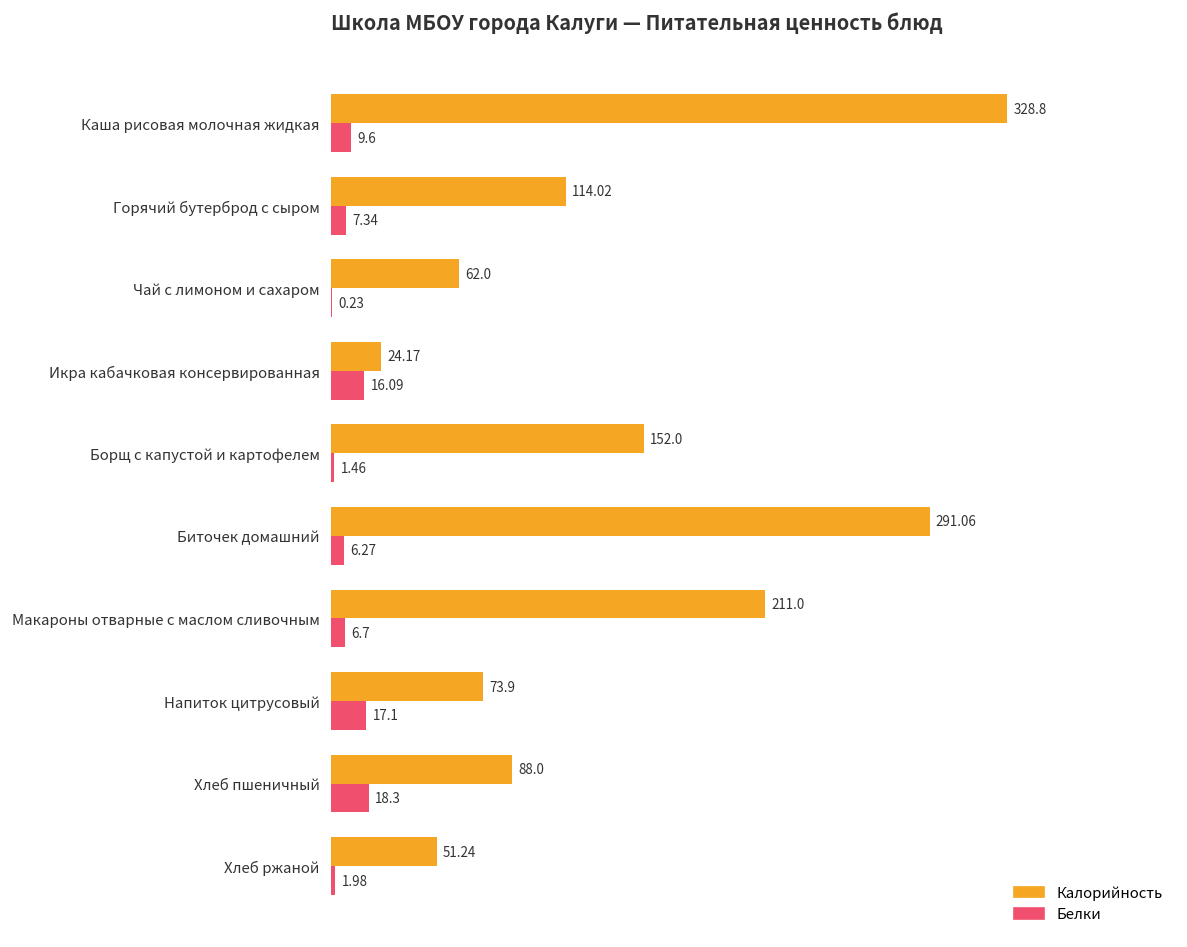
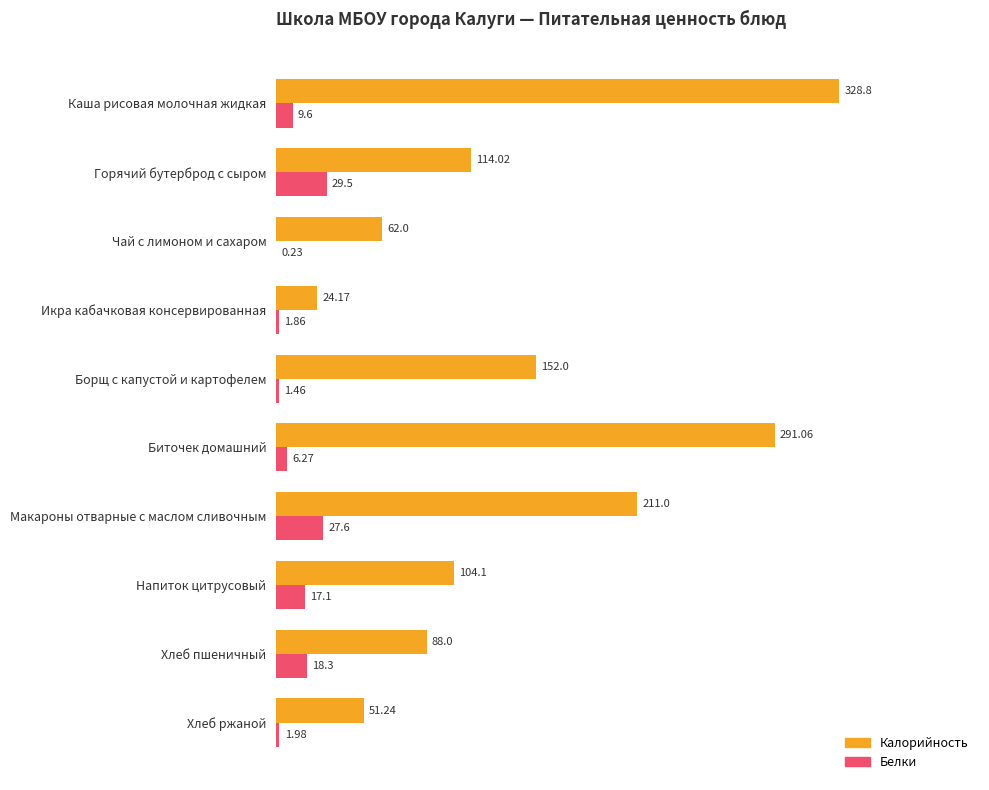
  {
    "Калорийность": {
      "Каша рисовая молочная жидкая": 328.8,
      "Горячий бутерброд с сыром": 114.02,
      "Чай с лимоном и сахаром": 62.0,
      "Икра кабачковая консервированная": 24.17,
      "Борщ с капустой и картофелем": 152.0,
      "Биточек домашний": 291.06,
      "Макароны отварные с маслом сливочным": 211.0,
-     "Напиток цитрусовый": 73.9,
+     "Напиток цитрусовый": 104.1,
      "Хлеб пшеничный": 88.0,
      "Хлеб ржаной": 51.24
    },
    "Белки": {
      "Каша рисовая молочная жидкая": 9.6,
-     "Горячий бутерброд с сыром": 7.34,
+     "Горячий бутерброд с сыром": 29.5,
      "Чай с лимоном и сахаром": 0.23,
-     "Икра кабачковая консервированная": 16.09,
+     "Икра кабачковая консервированная": 1.86,
      "Борщ с капустой и картофелем": 1.46,
      "Биточек домашний": 6.27,
-     "Макароны отварные с маслом сливочным": 6.7,
+     "Макароны отварные с маслом сливочным": 27.6,
      "Напиток цитрусовый": 17.1,
      "Хлеб пшеничный": 18.3,
      "Хлеб ржаной": 1.98
    }
  }
